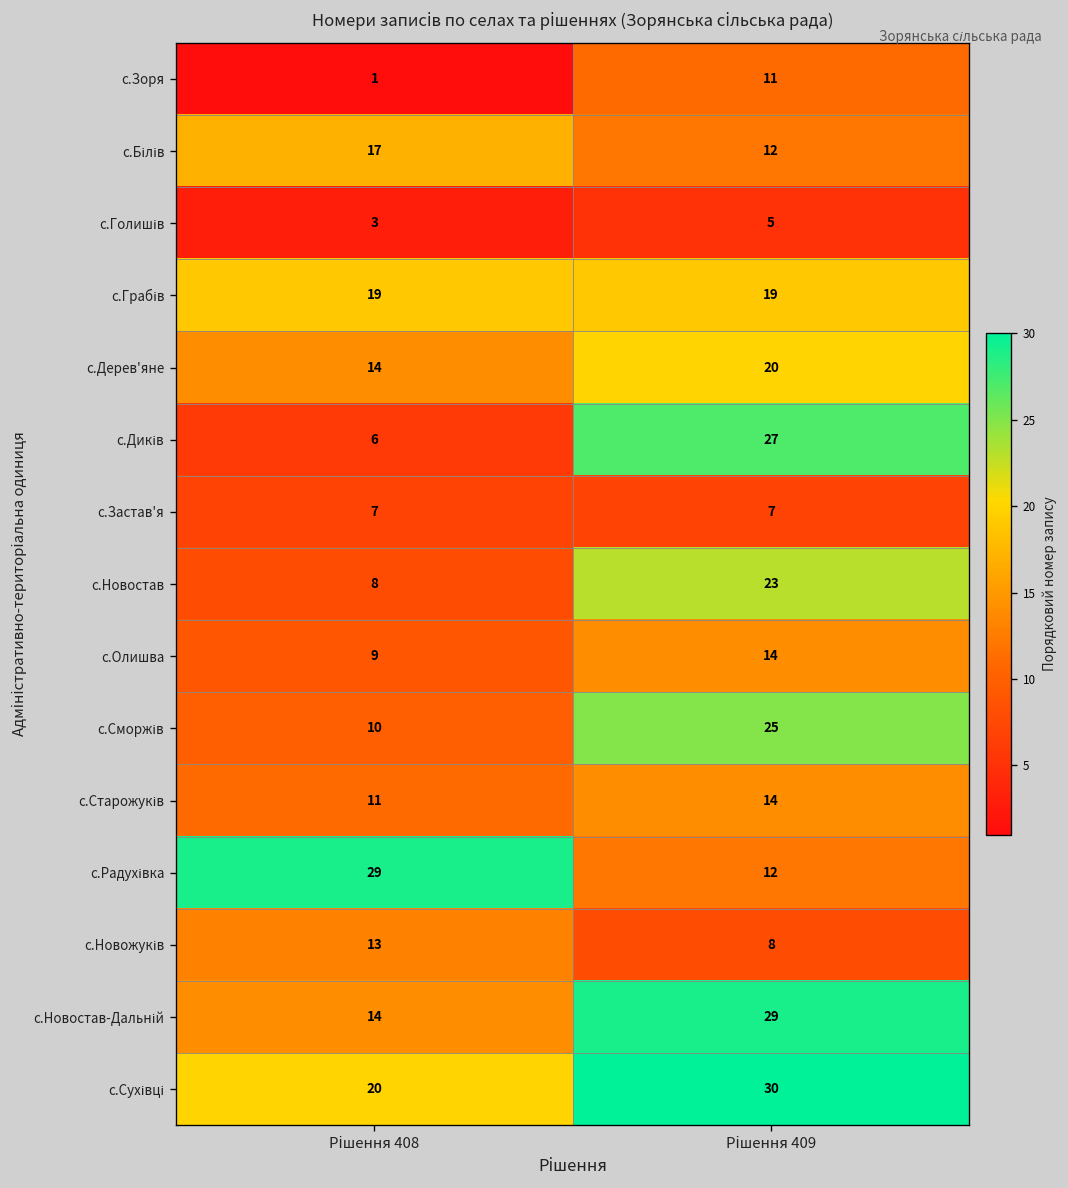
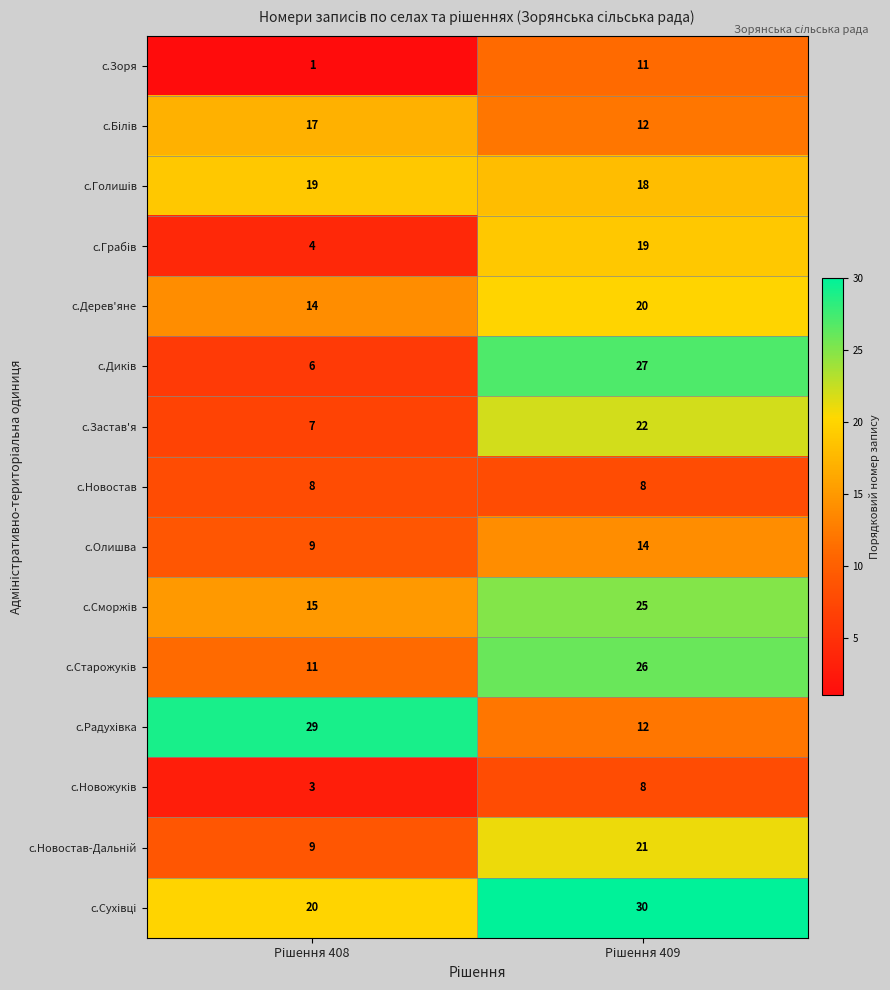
  {
    "с.Зоря": {
      "Рішення 408": 1,
      "Рішення 409": 11
    },
    "с.Білів": {
      "Рішення 408": 17,
      "Рішення 409": 12
    },
    "с.Голишів": {
-     "Рішення 408": 3,
-     "Рішення 409": 5
+     "Рішення 408": 19,
+     "Рішення 409": 18
    },
    "с.Грабів": {
-     "Рішення 408": 19,
+     "Рішення 408": 4,
      "Рішення 409": 19
    },
    "с.Дерев'яне": {
      "Рішення 408": 14,
      "Рішення 409": 20
    },
    "с.Диків": {
      "Рішення 408": 6,
      "Рішення 409": 27
    },
    "с.Застав'я": {
      "Рішення 408": 7,
-     "Рішення 409": 7
+     "Рішення 409": 22
    },
    "с.Новостав": {
      "Рішення 408": 8,
-     "Рішення 409": 23
+     "Рішення 409": 8
    },
    "с.Олишва": {
      "Рішення 408": 9,
      "Рішення 409": 14
    },
    "с.Сморжів": {
-     "Рішення 408": 10,
+     "Рішення 408": 15,
      "Рішення 409": 25
    },
    "с.Старожуків": {
      "Рішення 408": 11,
-     "Рішення 409": 14
+     "Рішення 409": 26
    },
    "с.Радухівка": {
      "Рішення 408": 29,
      "Рішення 409": 12
    },
    "с.Новожуків": {
-     "Рішення 408": 13,
+     "Рішення 408": 3,
      "Рішення 409": 8
    },
    "с.Новостав-Дальній": {
-     "Рішення 408": 14,
-     "Рішення 409": 29
+     "Рішення 408": 9,
+     "Рішення 409": 21
    },
    "с.Сухівці": {
      "Рішення 408": 20,
      "Рішення 409": 30
    }
  }
